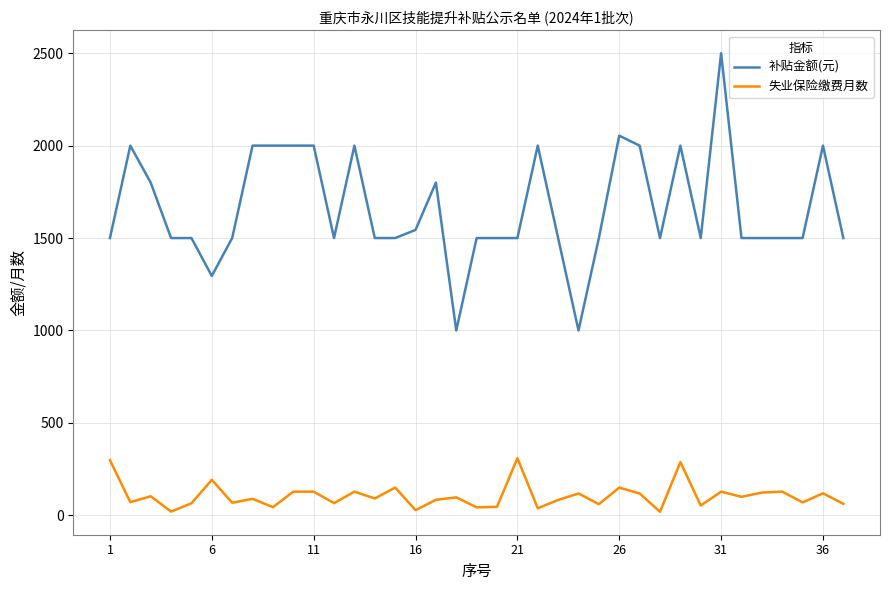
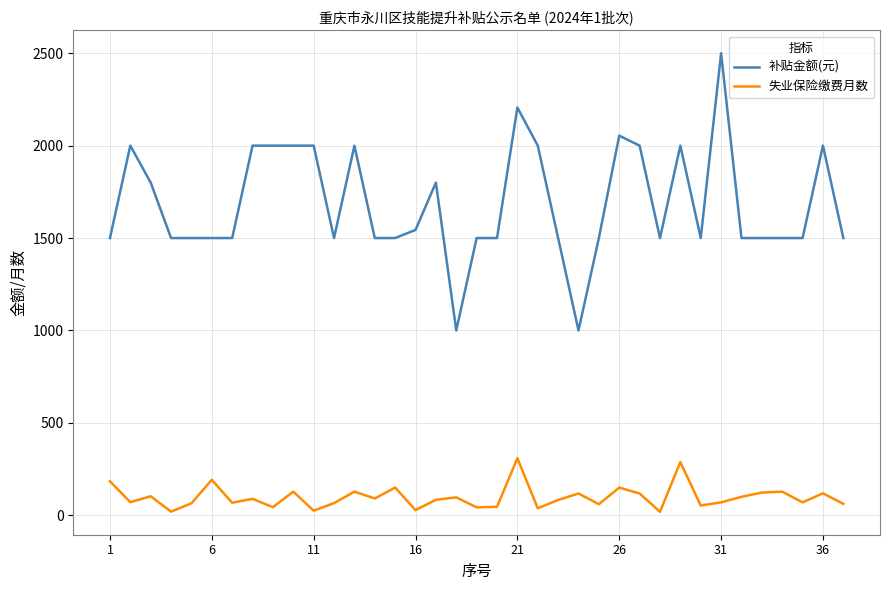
  {
    "补贴金额(元)": {
      "1": 1500,
-     "6": 1300,
+     "6": 1500,
      "11": 2000,
      "16": 1540,
-     "21": 1500,
+     "21": 2210,
      "26": 2050,
      "31": 2500,
      "36": 2000
    },
    "失业保险缴费月数": {
-     "1": 300,
+     "1": 180,
      "6": 190,
-     "11": 130,
+     "11": 30,
      "16": 30,
      "21": 310,
      "26": 150,
-     "31": 130,
+     "31": 70,
      "36": 120
    }
  }
